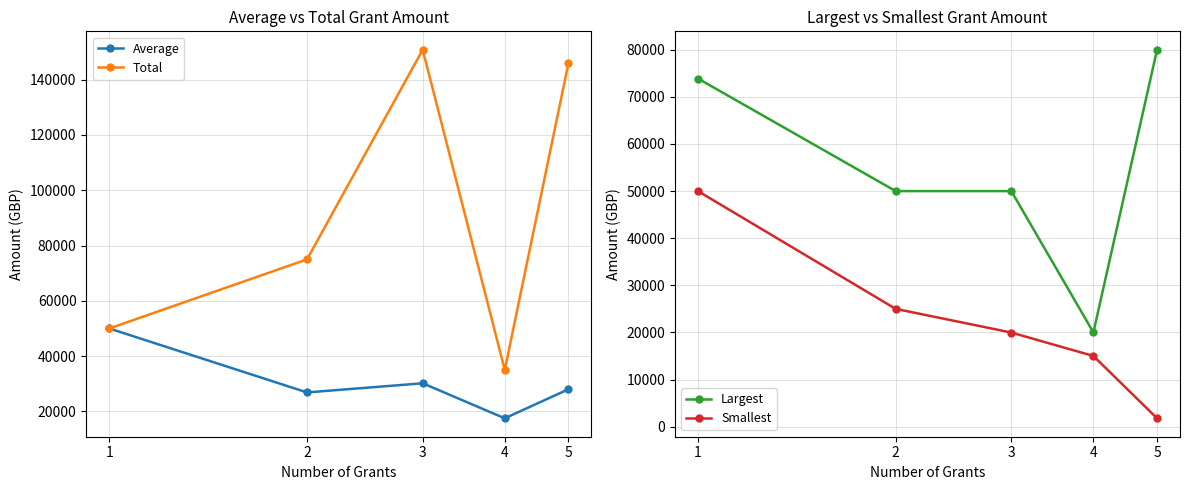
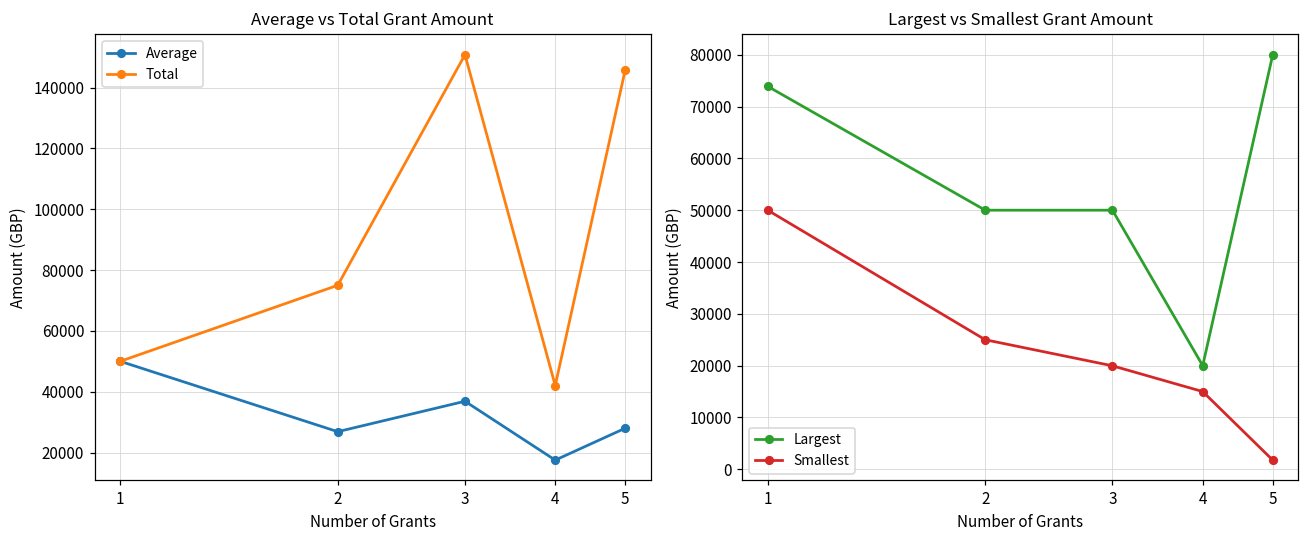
  {
    "Average vs Total Grant Amount": {
      "Average": {
        "2": 27000,
-       "3": 30000,
+       "3": 37000,
        "4": 18000,
        "5": 28000
      },
      "Total": {
        "2": 75000,
        "3": 151000,
-       "4": 35000,
+       "4": 42000,
        "5": 146000
      }
    },
    "Largest vs Smallest Grant Amount": {
      "Largest": {
        "1": 74000,
        "2": 50000,
        "3": 50000,
        "4": 20000,
        "5": 80000
      },
      "Smallest": {
        "1": 50000,
        "2": 25000,
        "3": 20000,
        "4": 15000,
        "5": 2000
      }
    }
  }
